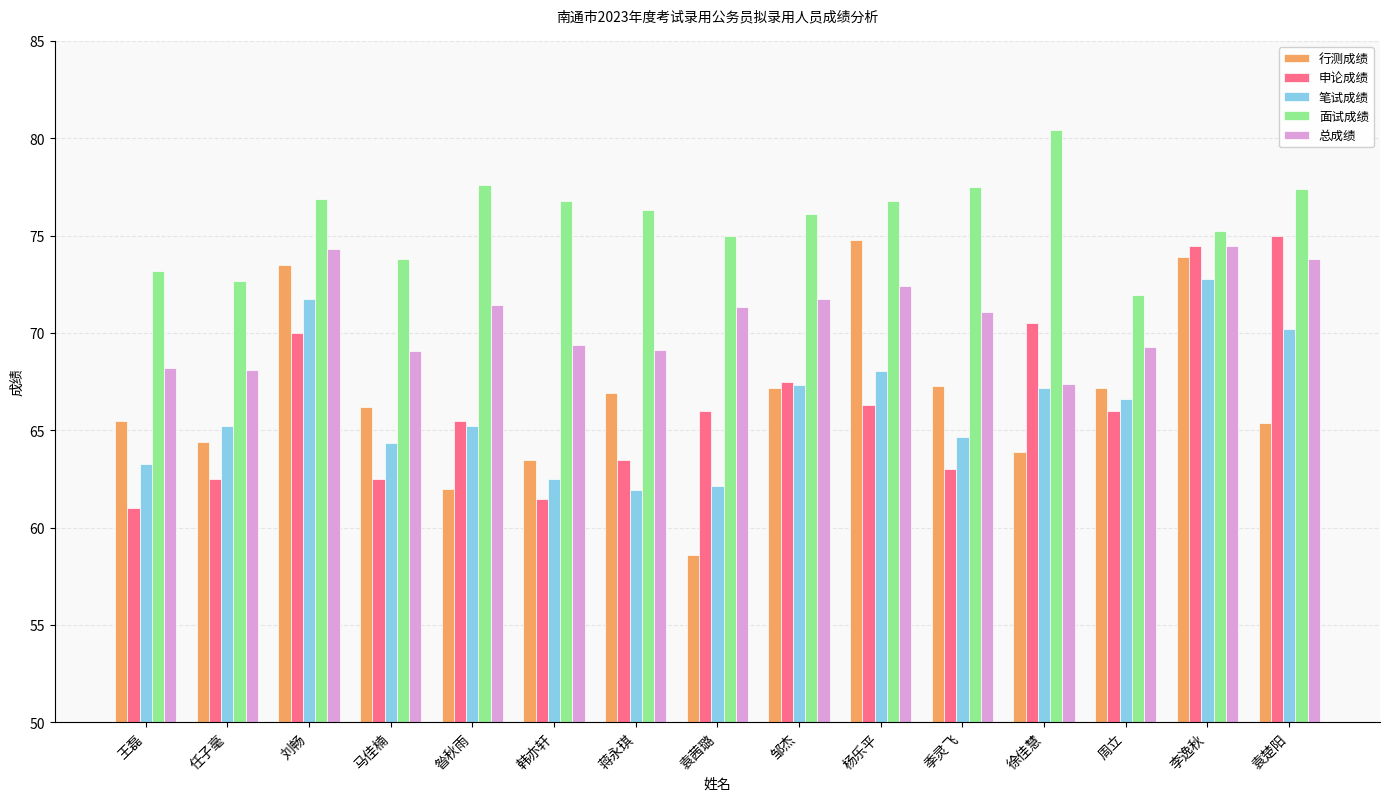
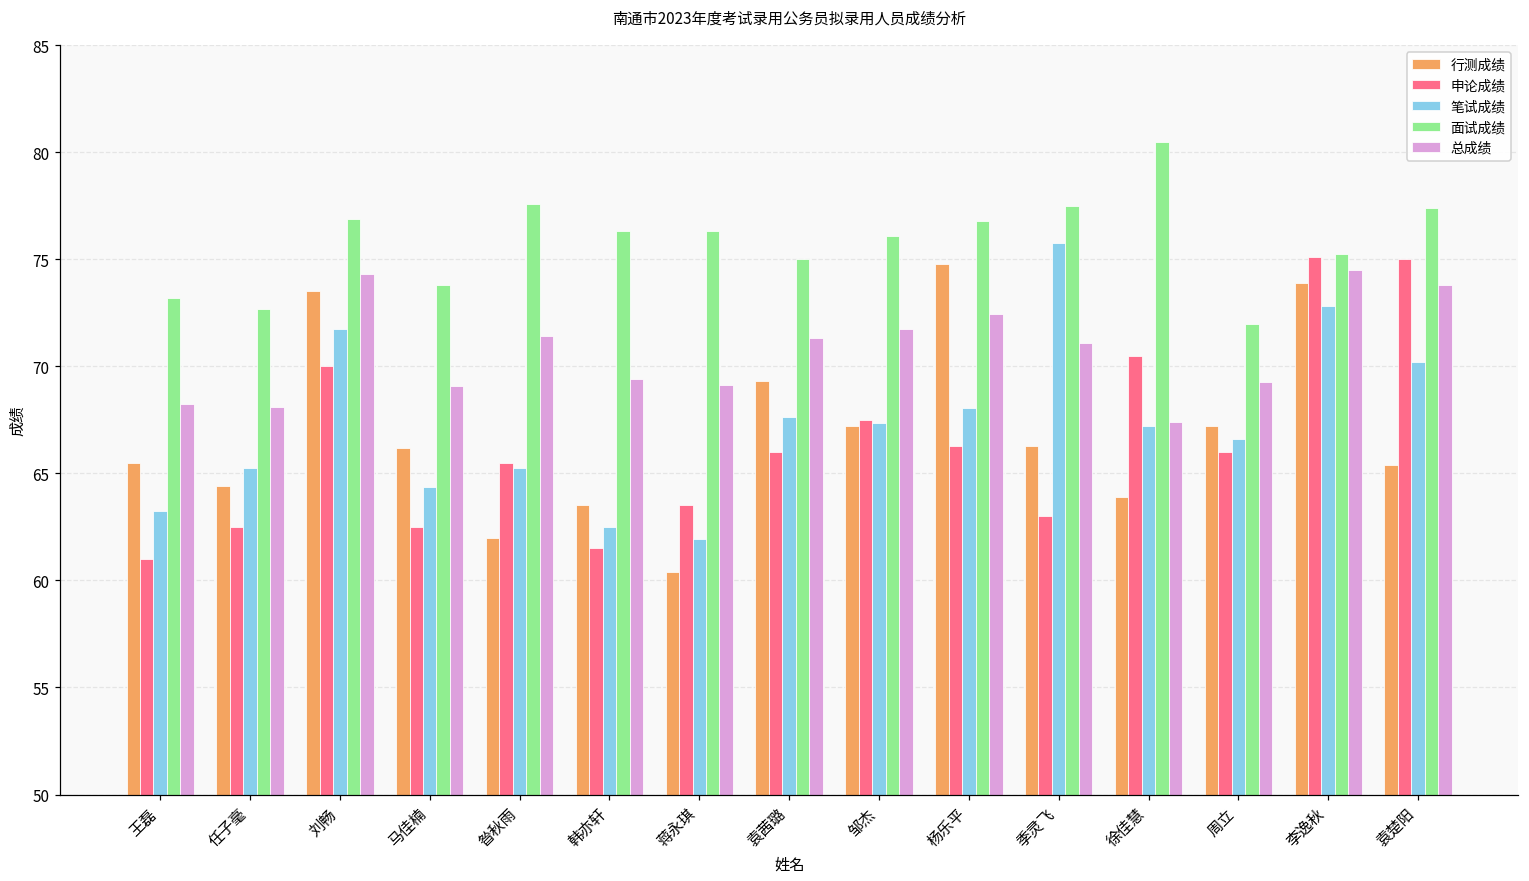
  {
    "行测成绩": {
      "王磊": 65.5,
      "任子毫": 64.4,
      "刘畅": 73.5,
      "马佳楠": 66.2,
      "昝秋雨": 62.0,
      "韩亦轩": 63.5,
-     "蒋永琪": 66.9,
-     "袁茜璐": 58.6,
+     "蒋永琪": 60.4,
+     "袁茜璐": 69.3,
      "邹杰": 67.2,
      "杨乐平": 74.8,
-     "季灵飞": 67.3,
+     "季灵飞": 66.3,
      "徐佳慧": 63.9,
      "周立": 67.2,
      "李逸秋": 73.9,
      "袁楚阳": 65.4
    },
    "申论成绩": {
      "王磊": 61.0,
      "任子毫": 62.5,
      "刘畅": 70.0,
      "马佳楠": 62.5,
      "昝秋雨": 65.5,
      "韩亦轩": 61.5,
      "蒋永琪": 63.5,
      "袁茜璐": 66.0,
      "邹杰": 67.5,
      "杨乐平": 66.3,
      "季灵飞": 63.0,
      "徐佳慧": 70.5,
      "周立": 66.0,
-     "李逸秋": 74.5,
+     "李逸秋": 75.1,
      "袁楚阳": 75.0
    },
    "笔试成绩": {
      "王磊": 63.3,
      "任子毫": 65.3,
      "刘畅": 71.8,
      "马佳楠": 64.4,
      "昝秋雨": 65.3,
      "韩亦轩": 62.5,
      "蒋永琪": 62.0,
-     "袁茜璐": 62.1,
+     "袁茜璐": 67.7,
      "邹杰": 67.4,
      "杨乐平": 68.1,
-     "季灵飞": 64.7,
+     "季灵飞": 75.7,
      "徐佳慧": 67.2,
      "周立": 66.6,
      "李逸秋": 72.8,
      "袁楚阳": 70.2
    },
    "面试成绩": {
      "王磊": 73.2,
      "任子毫": 72.7,
      "刘畅": 76.9,
      "马佳楠": 73.8,
      "昝秋雨": 77.6,
-     "韩亦轩": 76.8,
+     "韩亦轩": 76.3,
      "蒋永琪": 76.3,
      "袁茜璐": 75.0,
      "邹杰": 76.1,
      "杨乐平": 76.8,
      "季灵飞": 77.5,
      "徐佳慧": 80.5,
      "周立": 72.0,
      "李逸秋": 75.2,
      "袁楚阳": 77.4
    },
    "总成绩": {
      "王磊": 68.2,
      "任子毫": 68.1,
      "刘畅": 74.3,
      "马佳楠": 69.1,
      "昝秋雨": 71.4,
      "韩亦轩": 69.4,
      "蒋永琪": 69.1,
      "袁茜璐": 71.3,
      "邹杰": 71.7,
      "杨乐平": 72.4,
      "季灵飞": 71.1,
      "徐佳慧": 67.4,
      "周立": 69.3,
      "李逸秋": 74.5,
      "袁楚阳": 73.8
    }
  }
